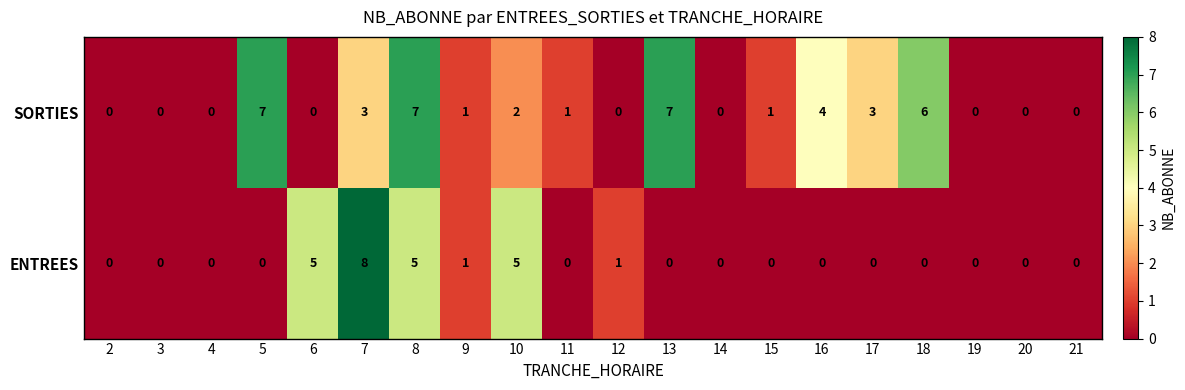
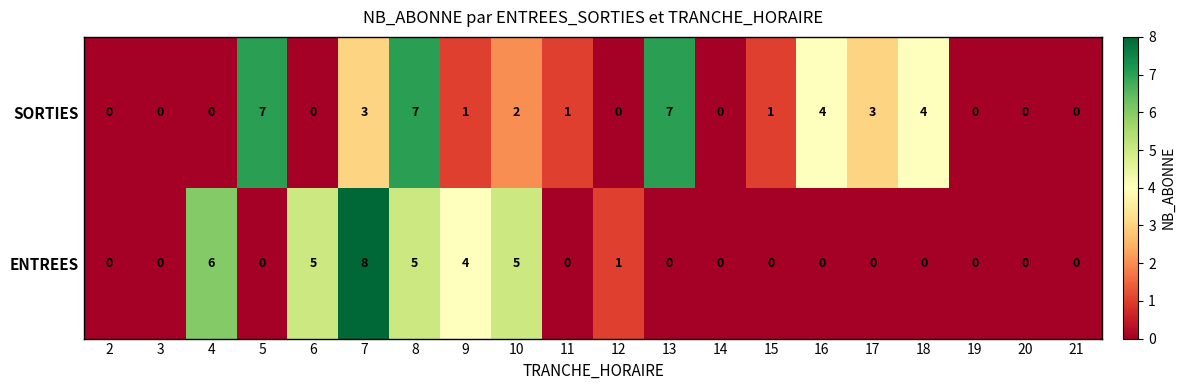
  {
    "SORTIES": {
      "2": 0,
      "3": 0,
      "4": 0,
      "5": 7,
      "6": 0,
      "7": 3,
      "8": 7,
      "9": 1,
      "10": 2,
      "11": 1,
      "12": 0,
      "13": 7,
      "14": 0,
      "15": 1,
      "16": 4,
      "17": 3,
-     "18": 6,
+     "18": 4,
      "19": 0,
      "20": 0,
      "21": 0
    },
    "ENTREES": {
      "2": 0,
      "3": 0,
-     "4": 0,
+     "4": 6,
      "5": 0,
      "6": 5,
      "7": 8,
      "8": 5,
-     "9": 1,
+     "9": 4,
      "10": 5,
      "11": 0,
      "12": 1,
      "13": 0,
      "14": 0,
      "15": 0,
      "16": 0,
      "17": 0,
      "18": 0,
      "19": 0,
      "20": 0,
      "21": 0
    }
  }
